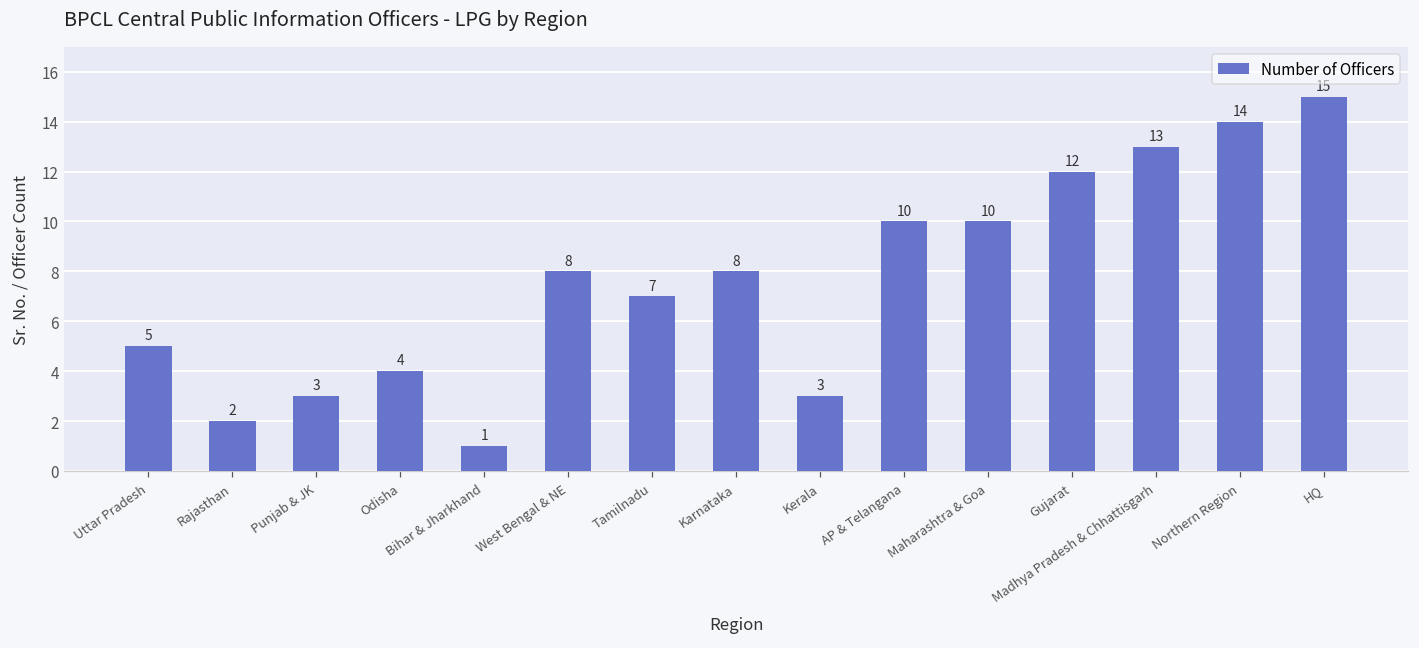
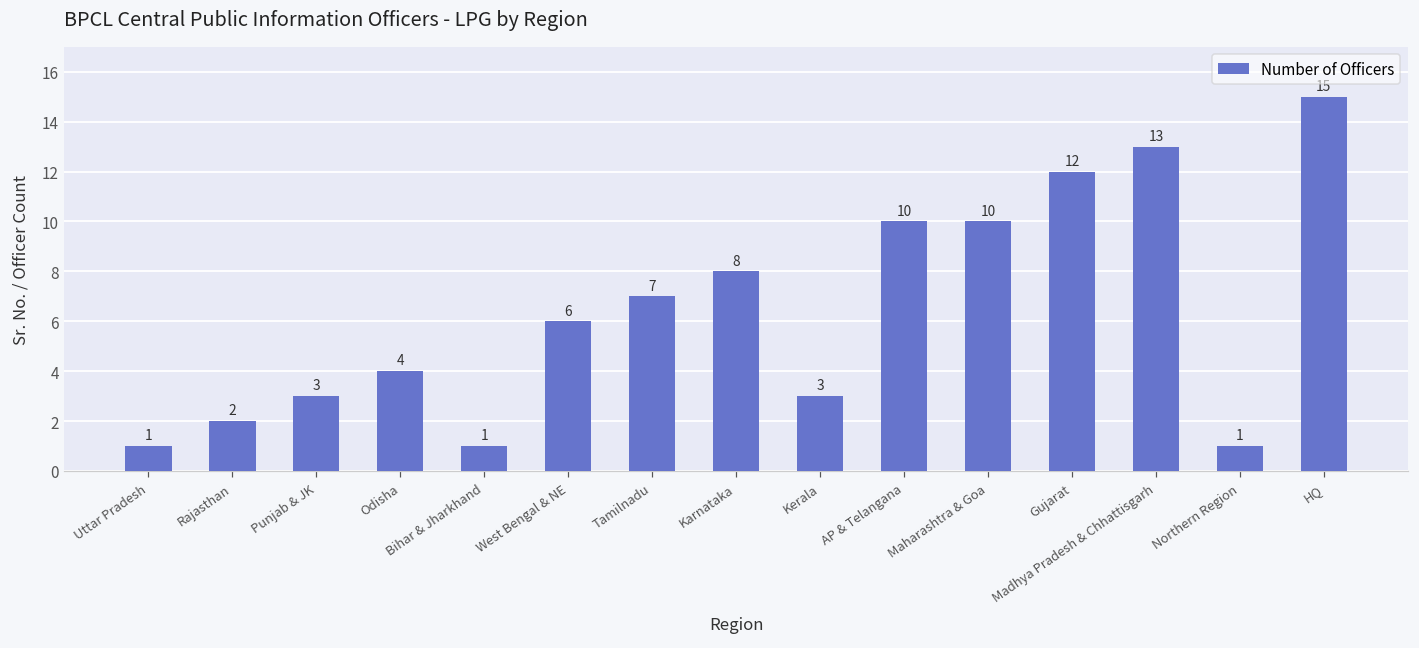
  {
-   "Uttar Pradesh": 5,
+   "Uttar Pradesh": 1,
    "Rajasthan": 2,
    "Punjab & JK": 3,
    "Odisha": 4,
    "Bihar & Jharkhand": 1,
-   "West Bengal & NE": 8,
+   "West Bengal & NE": 6,
    "Tamilnadu": 7,
    "Karnataka": 8,
    "Kerala": 3,
    "AP & Telangana": 10,
    "Maharashtra & Goa": 10,
    "Gujarat": 12,
    "Madhya Pradesh & Chhattisgarh": 13,
-   "Northern Region": 14
+   "Northern Region": 1
  }
